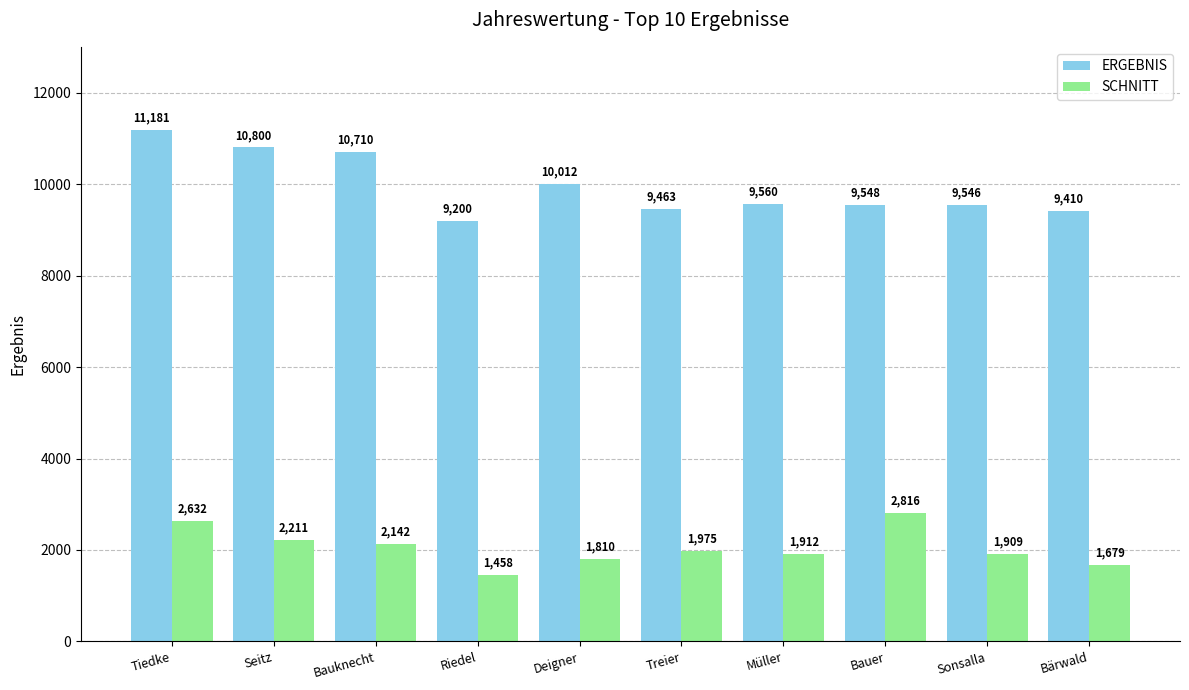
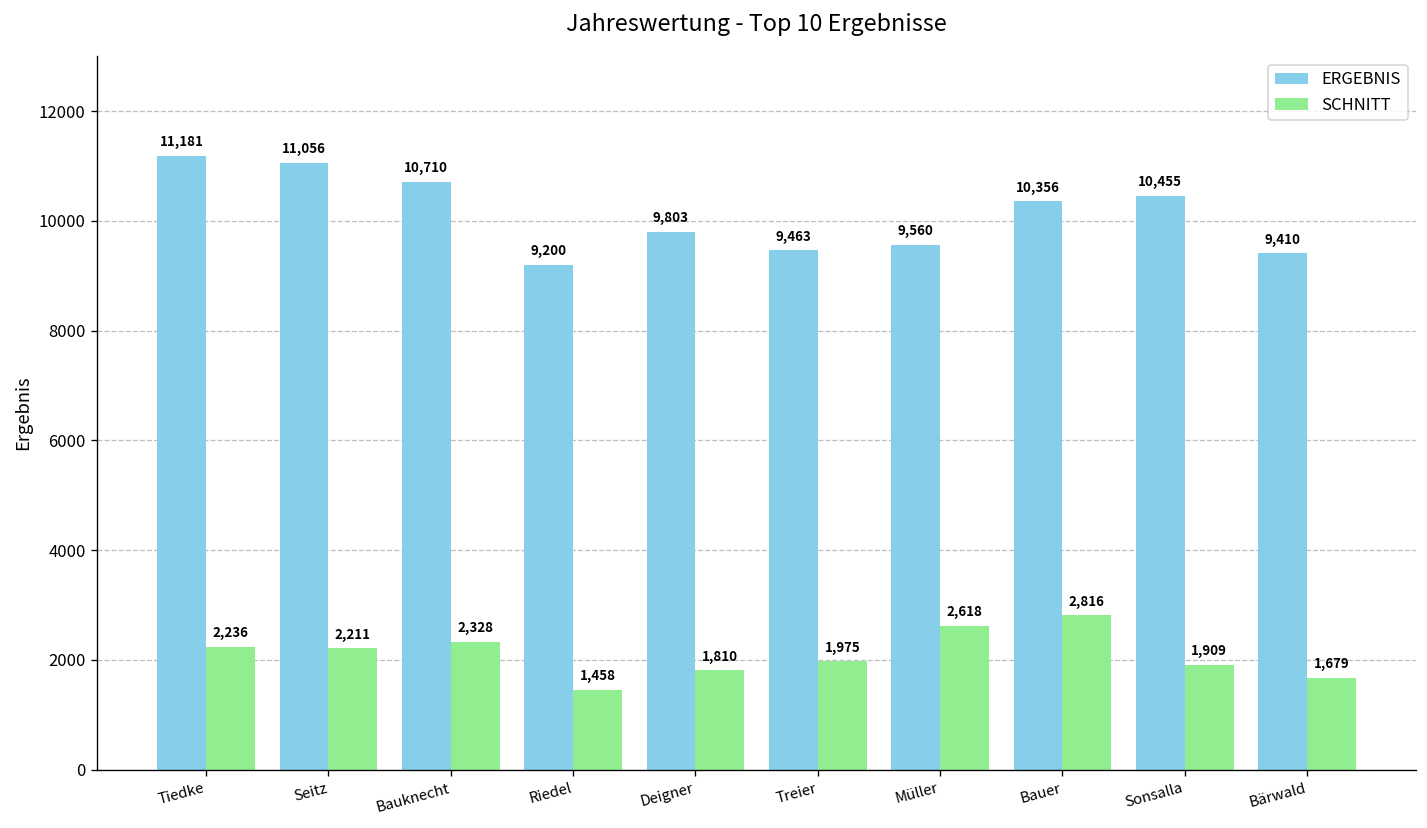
  {
    "ERGEBNIS": {
      "Tiedke": "11,181",
-     "Seitz": "10,800",
+     "Seitz": "11,056",
      "Bauknecht": "10,710",
      "Riedel": "9,200",
-     "Deigner": "10,012",
+     "Deigner": "9,803",
      "Treier": "9,463",
      "Müller": "9,560",
-     "Bauer": "9,548",
-     "Sonsalla": "9,546",
+     "Bauer": "10,356",
+     "Sonsalla": "10,455",
      "Bärwald": "9,410"
    },
    "SCHNITT": {
-     "Tiedke": "2,632",
+     "Tiedke": "2,236",
      "Seitz": "2,211",
-     "Bauknecht": "2,142",
+     "Bauknecht": "2,328",
      "Riedel": "1,458",
      "Deigner": "1,810",
      "Treier": "1,975",
-     "Müller": "1,912",
+     "Müller": "2,618",
      "Bauer": "2,816",
      "Sonsalla": "1,909",
      "Bärwald": "1,679"
    }
  }
